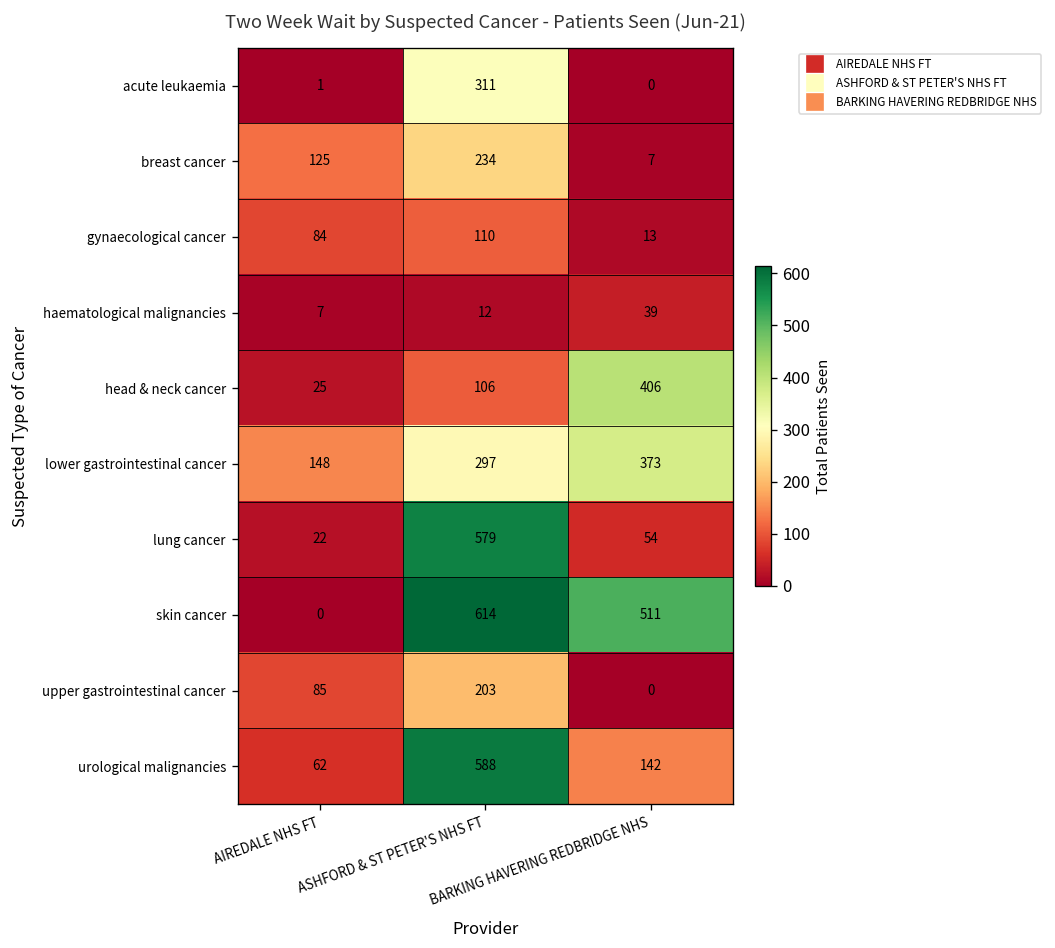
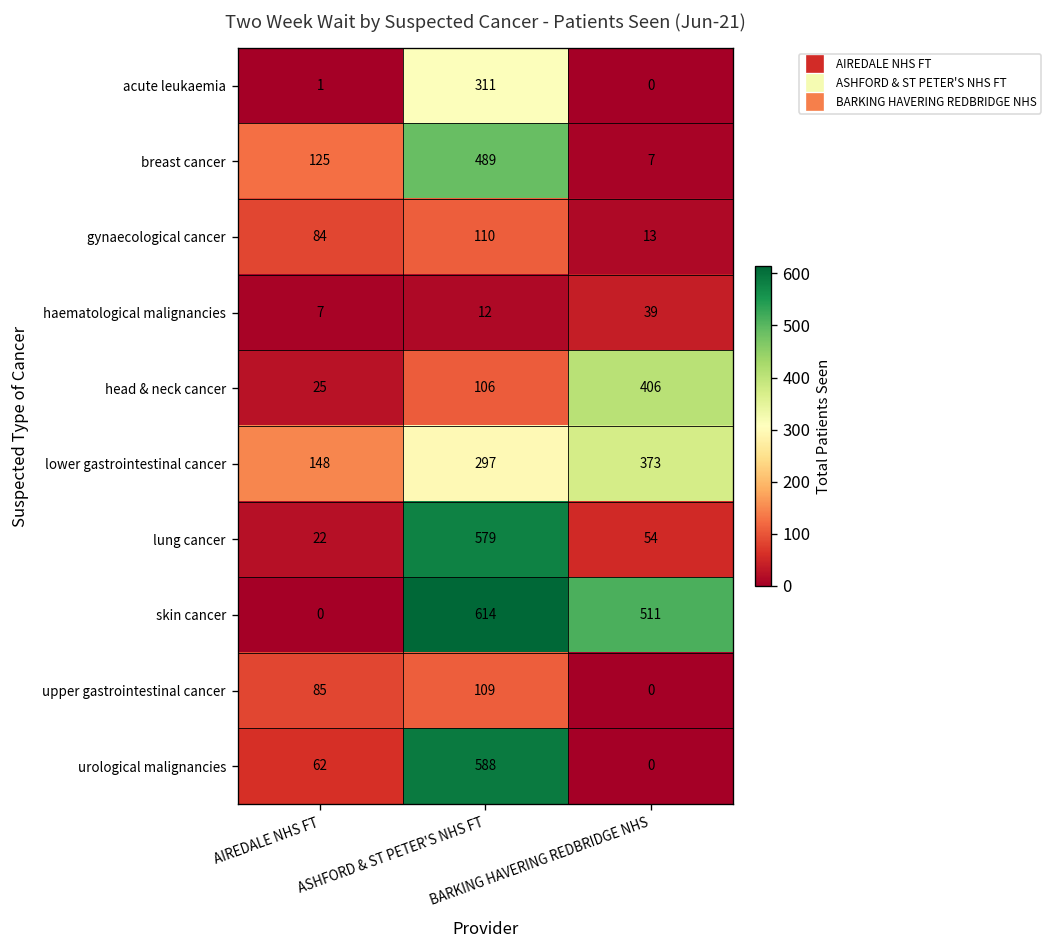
  {
    "acute leukaemia": {
      "AIREDALE NHS FT": 1,
      "ASHFORD & ST PETER'S NHS FT": 311,
      "BARKING HAVERING REDBRIDGE NHS": 0
    },
    "breast cancer": {
      "AIREDALE NHS FT": 125,
-     "ASHFORD & ST PETER'S NHS FT": 234,
+     "ASHFORD & ST PETER'S NHS FT": 489,
      "BARKING HAVERING REDBRIDGE NHS": 7
    },
    "gynaecological cancer": {
      "AIREDALE NHS FT": 84,
      "ASHFORD & ST PETER'S NHS FT": 110,
      "BARKING HAVERING REDBRIDGE NHS": 13
    },
    "haematological malignancies": {
      "AIREDALE NHS FT": 7,
      "ASHFORD & ST PETER'S NHS FT": 12,
      "BARKING HAVERING REDBRIDGE NHS": 39
    },
    "head & neck cancer": {
      "AIREDALE NHS FT": 25,
      "ASHFORD & ST PETER'S NHS FT": 106,
      "BARKING HAVERING REDBRIDGE NHS": 406
    },
    "lower gastrointestinal cancer": {
      "AIREDALE NHS FT": 148,
      "ASHFORD & ST PETER'S NHS FT": 297,
      "BARKING HAVERING REDBRIDGE NHS": 373
    },
    "lung cancer": {
      "AIREDALE NHS FT": 22,
      "ASHFORD & ST PETER'S NHS FT": 579,
      "BARKING HAVERING REDBRIDGE NHS": 54
    },
    "skin cancer": {
      "AIREDALE NHS FT": 0,
      "ASHFORD & ST PETER'S NHS FT": 614,
      "BARKING HAVERING REDBRIDGE NHS": 511
    },
    "upper gastrointestinal cancer": {
      "AIREDALE NHS FT": 85,
-     "ASHFORD & ST PETER'S NHS FT": 203,
+     "ASHFORD & ST PETER'S NHS FT": 109,
      "BARKING HAVERING REDBRIDGE NHS": 0
    },
    "urological malignancies": {
      "AIREDALE NHS FT": 62,
      "ASHFORD & ST PETER'S NHS FT": 588,
-     "BARKING HAVERING REDBRIDGE NHS": 142
+     "BARKING HAVERING REDBRIDGE NHS": 0
    }
  }
